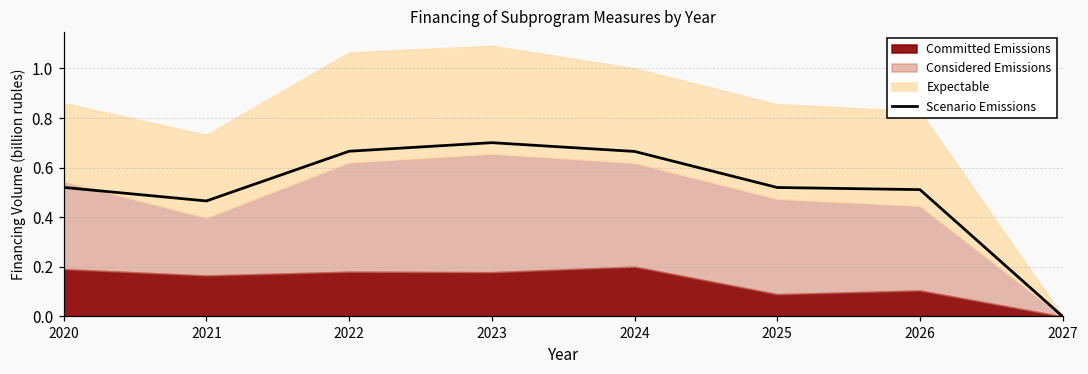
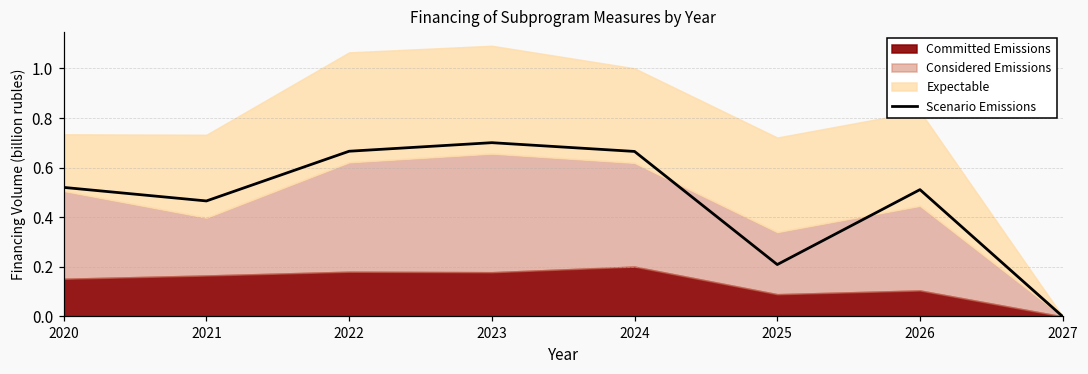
  {
    "Committed Emissions": {
-     "2020": 0.19,
+     "2020": 0.15,
      "2021": 0.17,
      "2022": 0.18,
      "2023": 0.18,
      "2024": 0.20,
      "2025": 0.09,
      "2026": 0.10
    },
    "Scenario Emissions": {
      "2020": 0.52,
      "2021": 0.47,
      "2022": 0.67,
      "2023": 0.70,
      "2024": 0.67,
-     "2025": 0.52,
+     "2025": 0.21,
      "2026": 0.51
    },
    "Considered Emissions": {
      "2020": 0.35,
      "2021": 0.23,
      "2022": 0.44,
      "2023": 0.48,
      "2024": 0.42,
-     "2025": 0.38,
+     "2025": 0.25,
      "2026": 0.34
    },
    "Expectable": {
-     "2020": 0.32,
+     "2020": 0.23,
      "2021": 0.33,
      "2022": 0.44,
      "2023": 0.43,
      "2024": 0.38,
      "2025": 0.38,
      "2026": 0.38
    }
  }
